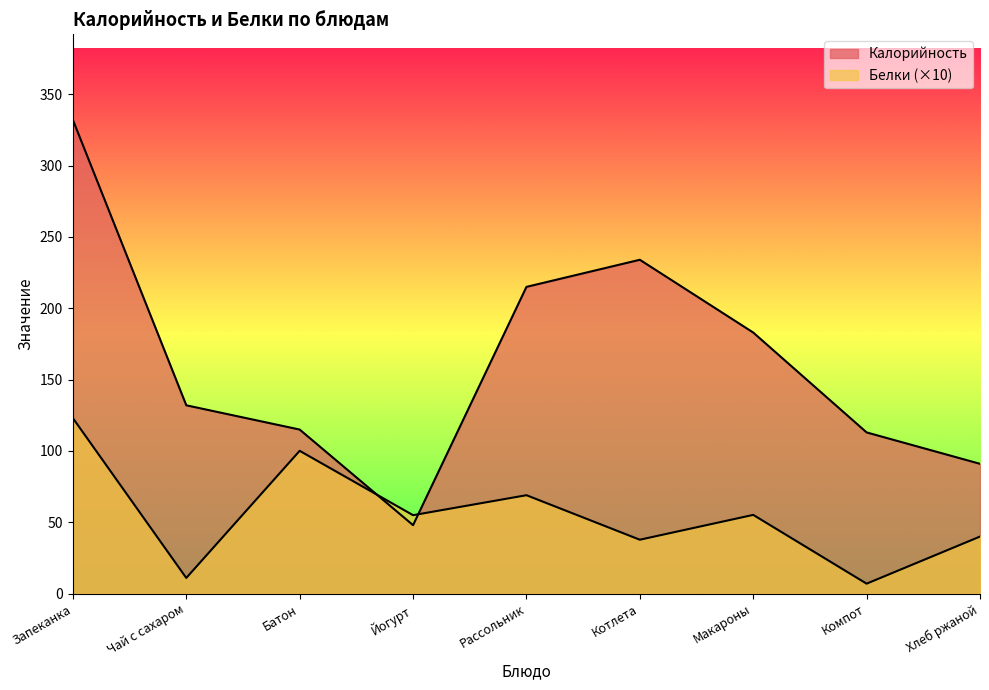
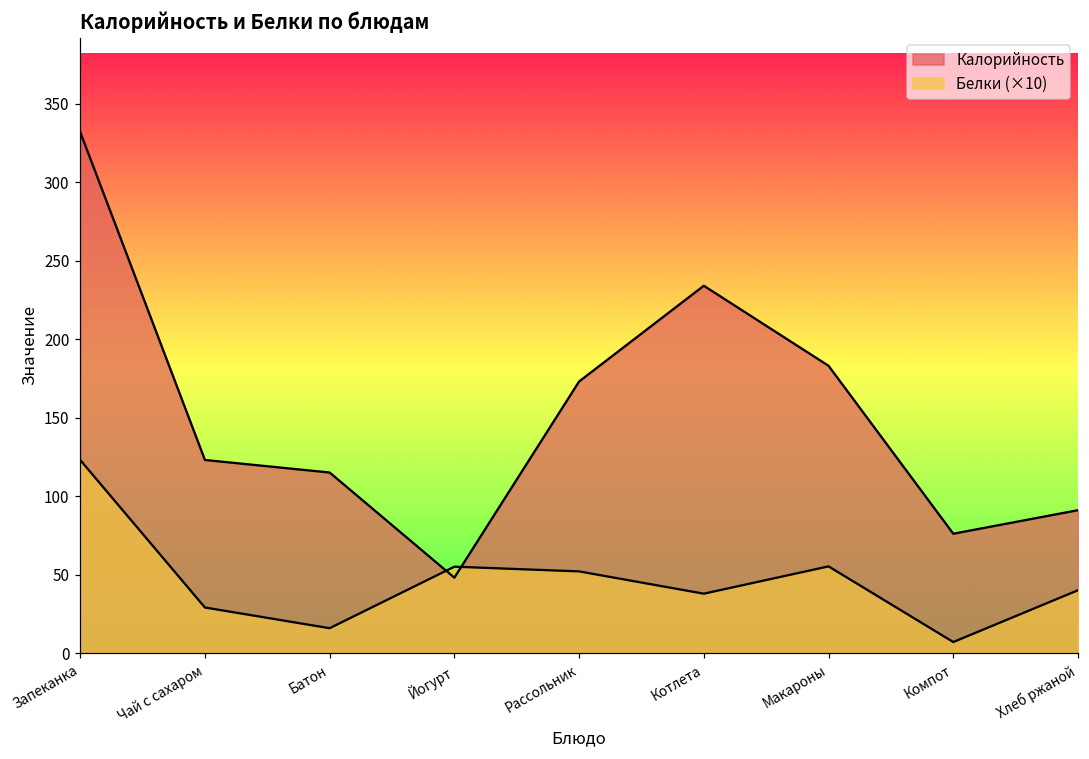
  {
    "Калорийность": {
      "Запеканка": 332,
-     "Чай с сахаром": 132,
+     "Чай с сахаром": 123,
      "Батон": 115,
      "Йогурт": 48,
-     "Рассольник": 215,
+     "Рассольник": 173,
      "Котлета": 234,
      "Макароны": 183,
-     "Компот": 113,
+     "Компот": 76,
      "Хлеб ржаной": 91
    },
    "Белки (×10)": {
      "Запеканка": 123,
-     "Чай с сахаром": 11,
-     "Батон": 100,
+     "Чай с сахаром": 29,
+     "Батон": 16,
      "Йогурт": 55,
-     "Рассольник": 69,
+     "Рассольник": 52,
      "Котлета": 38,
      "Макароны": 55,
      "Компот": 7,
      "Хлеб ржаной": 40
    }
  }
